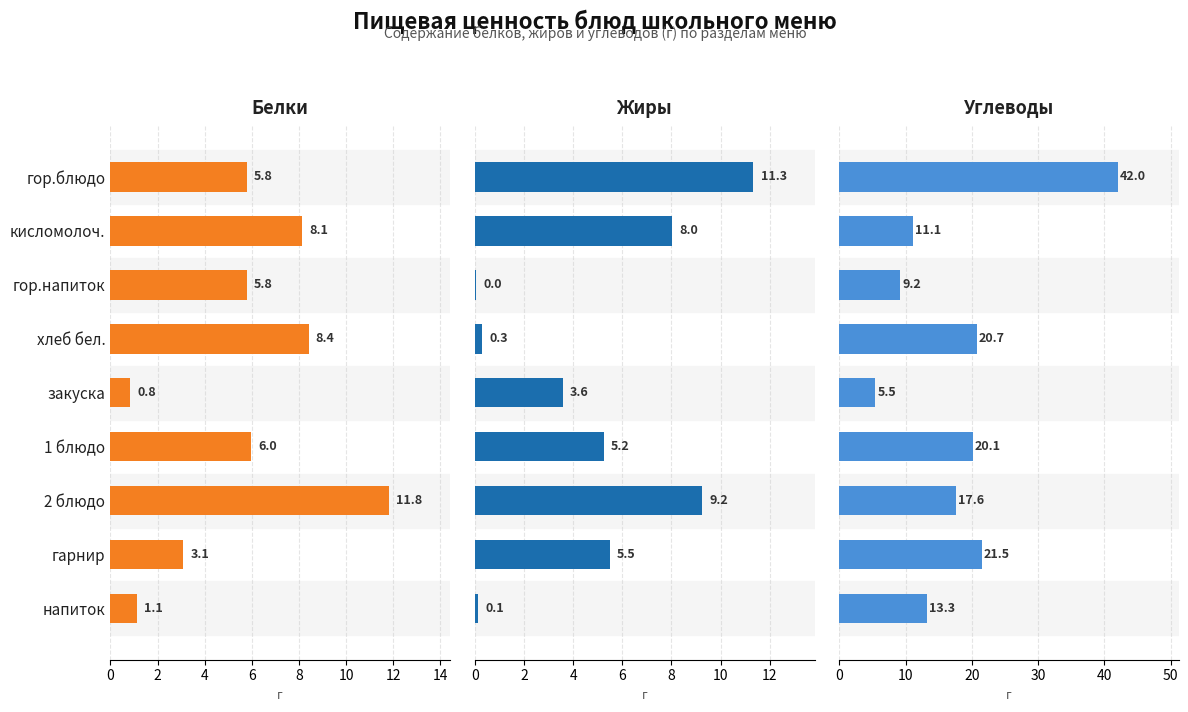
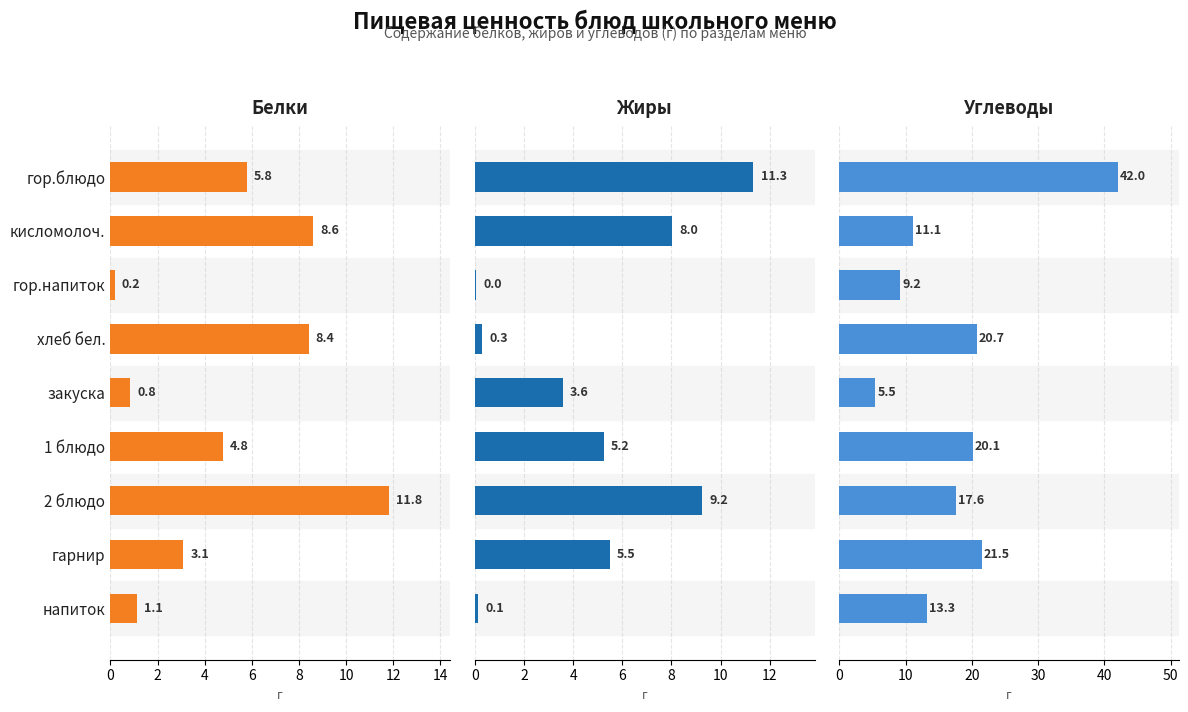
  {
    "Белки": {
      "гор.блюдо": 5.8,
-     "кисломолоч.": 8.1,
-     "гор.напиток": 5.8,
+     "кисломолоч.": 8.6,
+     "гор.напиток": 0.2,
      "хлеб бел.": 8.4,
      "закуска": 0.8,
-     "1 блюдо": 6.0,
+     "1 блюдо": 4.8,
      "2 блюдо": 11.8,
      "гарнир": 3.1,
      "напиток": 1.1
    }
  }
